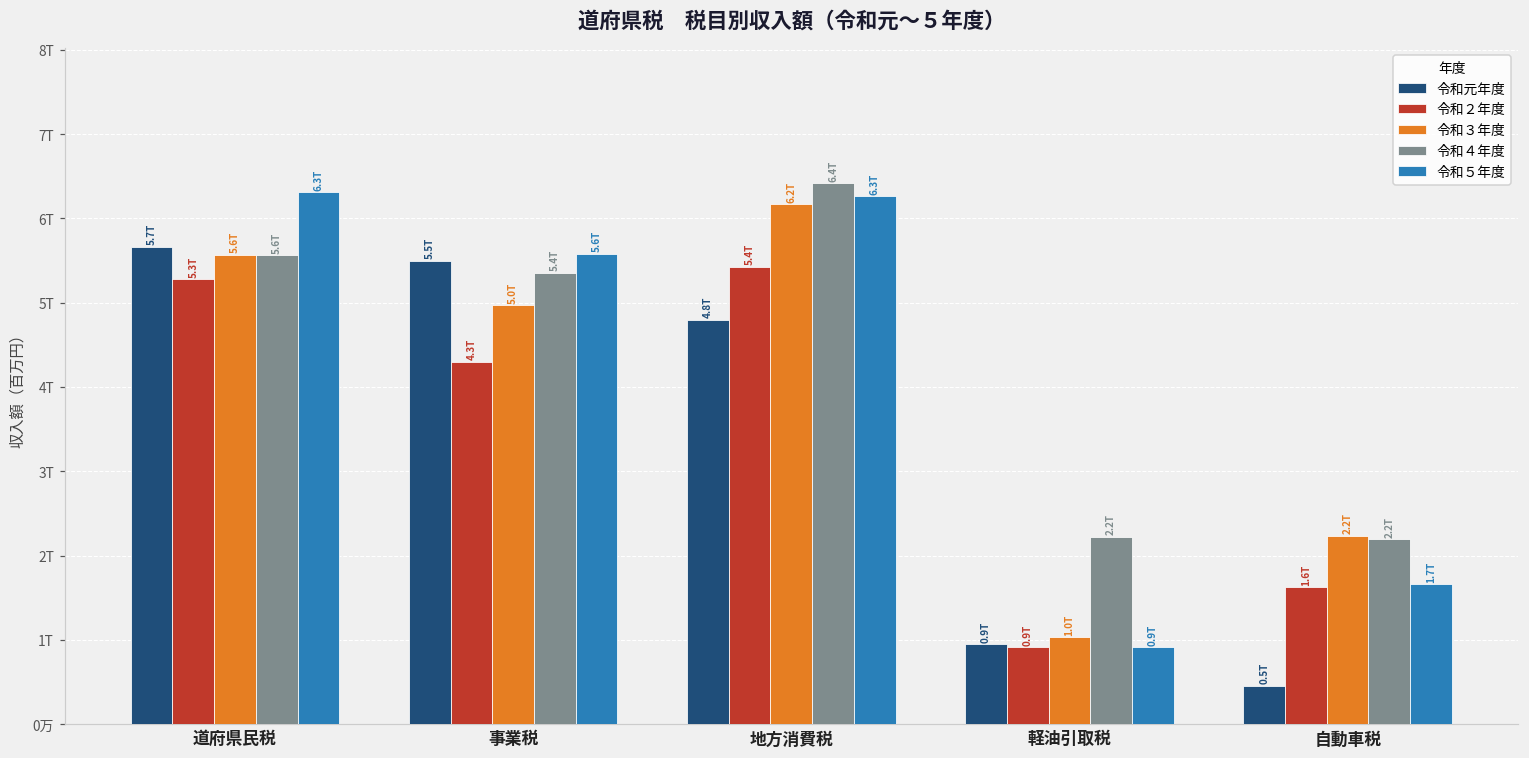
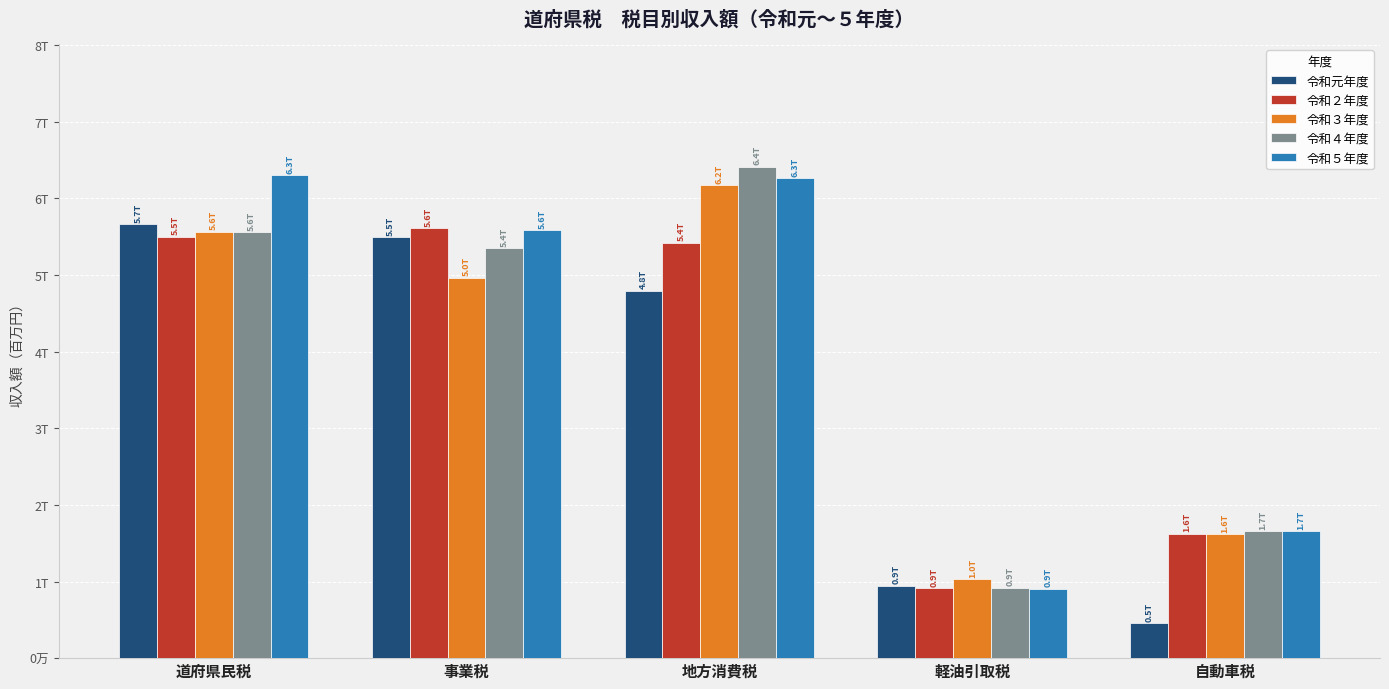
  {
    "令和元年度": {
      "道府県民税": "5.7T",
      "事業税": "5.5T",
      "地方消費税": "4.8T",
      "軽油引取税": "0.9T",
      "自動車税": "0.5T"
    },
    "令和２年度": {
-     "道府県民税": "5.3T",
-     "事業税": "4.3T",
+     "道府県民税": "5.5T",
+     "事業税": "5.6T",
      "地方消費税": "5.4T",
      "軽油引取税": "0.9T",
      "自動車税": "1.6T"
    },
    "令和３年度": {
      "道府県民税": "5.6T",
      "事業税": "5.0T",
      "地方消費税": "6.2T",
      "軽油引取税": "1.0T",
-     "自動車税": "2.2T"
+     "自動車税": "1.6T"
    },
    "令和４年度": {
      "道府県民税": "5.6T",
      "事業税": "5.4T",
      "地方消費税": "6.4T",
-     "軽油引取税": "2.2T",
-     "自動車税": "2.2T"
+     "軽油引取税": "0.9T",
+     "自動車税": "1.7T"
    },
    "令和５年度": {
      "道府県民税": "6.3T",
      "事業税": "5.6T",
      "地方消費税": "6.3T",
      "軽油引取税": "0.9T",
      "自動車税": "1.7T"
    }
  }
